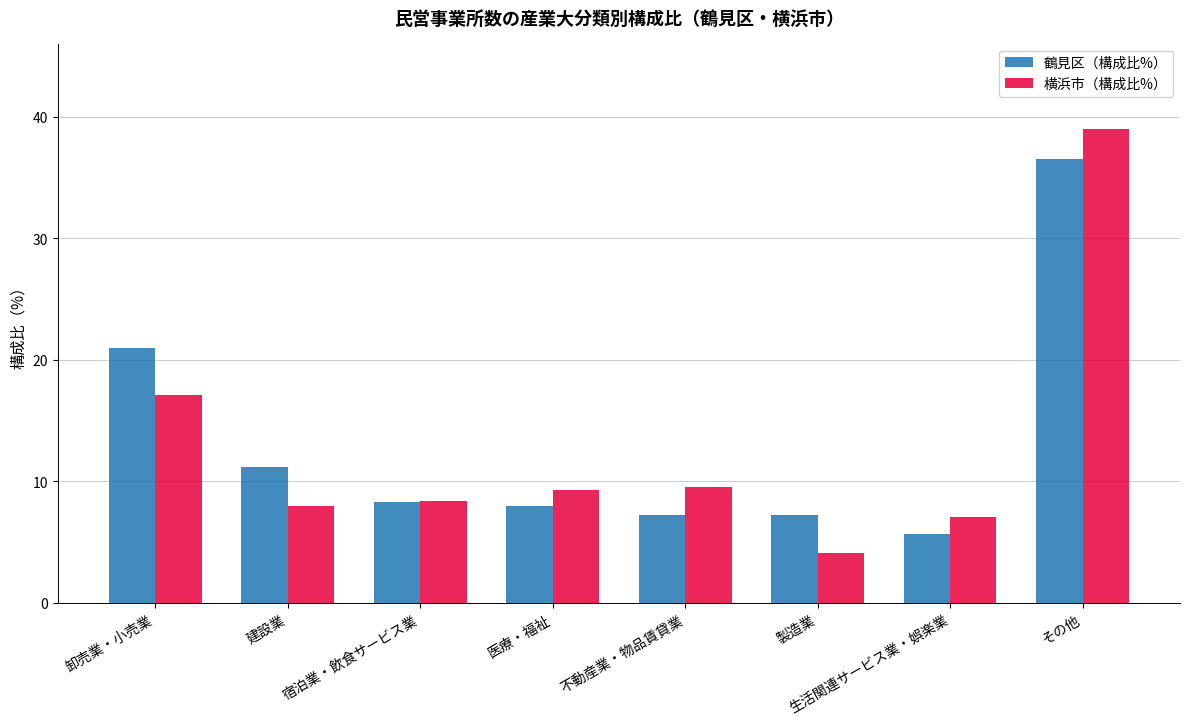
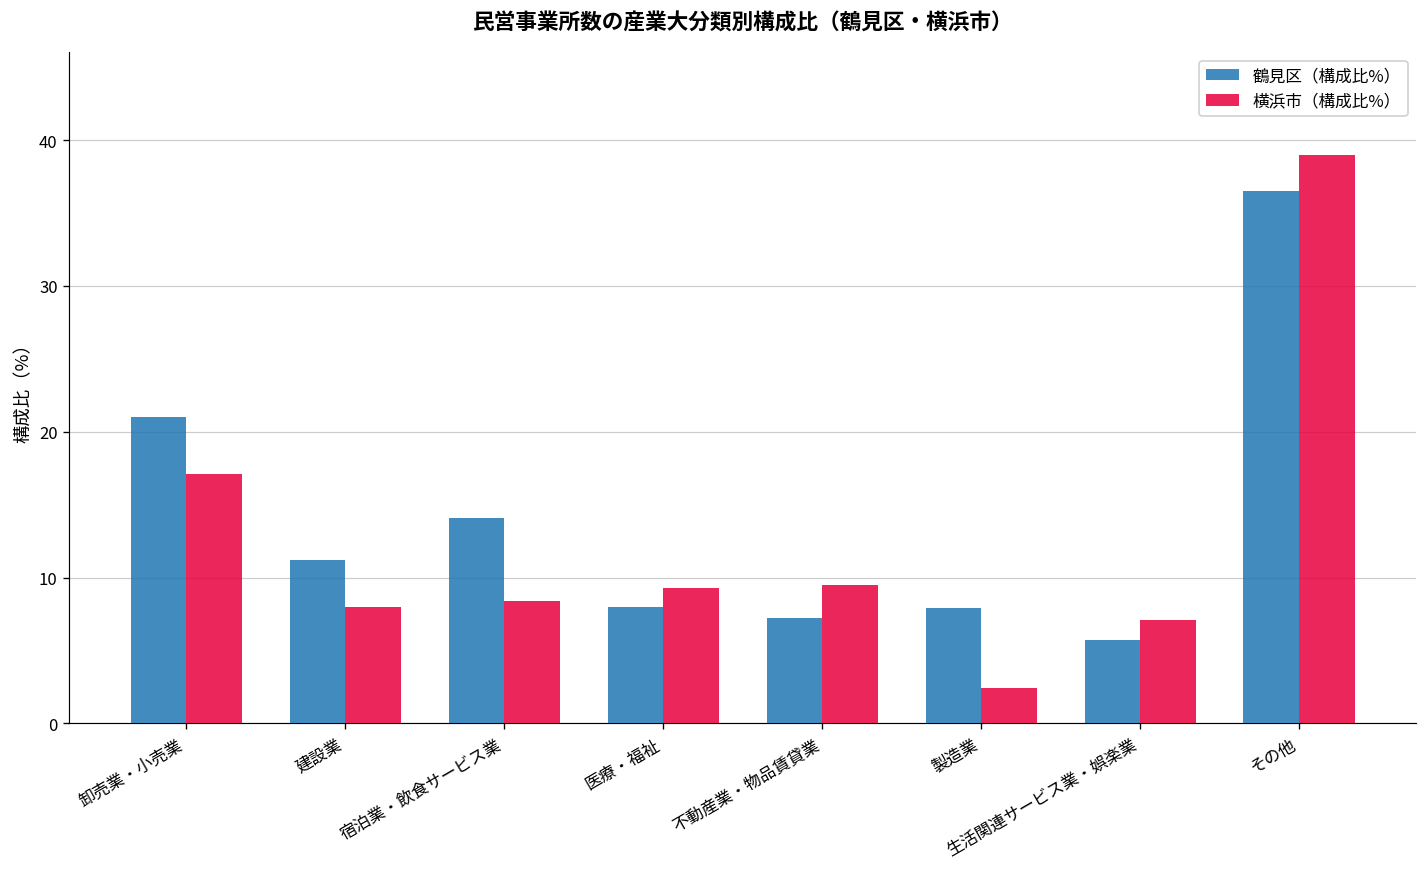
  {
    "鶴見区（構成比%）": {
      "卸売業・小売業": 21.0,
      "建設業": 11.2,
-     "宿泊業・飲食サービス業": 8.3,
+     "宿泊業・飲食サービス業": 14.1,
      "医療・福祉": 8.0,
      "不動産業・物品賃貸業": 7.2,
-     "製造業": 7.2,
+     "製造業": 7.9,
      "生活関連サービス業・娯楽業": 5.7,
      "その他": 36.5
    },
    "横浜市（構成比%）": {
      "卸売業・小売業": 17.1,
      "建設業": 8.0,
      "宿泊業・飲食サービス業": 8.4,
      "医療・福祉": 9.3,
      "不動産業・物品賃貸業": 9.5,
-     "製造業": 4.1,
+     "製造業": 2.4,
      "生活関連サービス業・娯楽業": 7.1,
      "その他": 39.0
    }
  }
